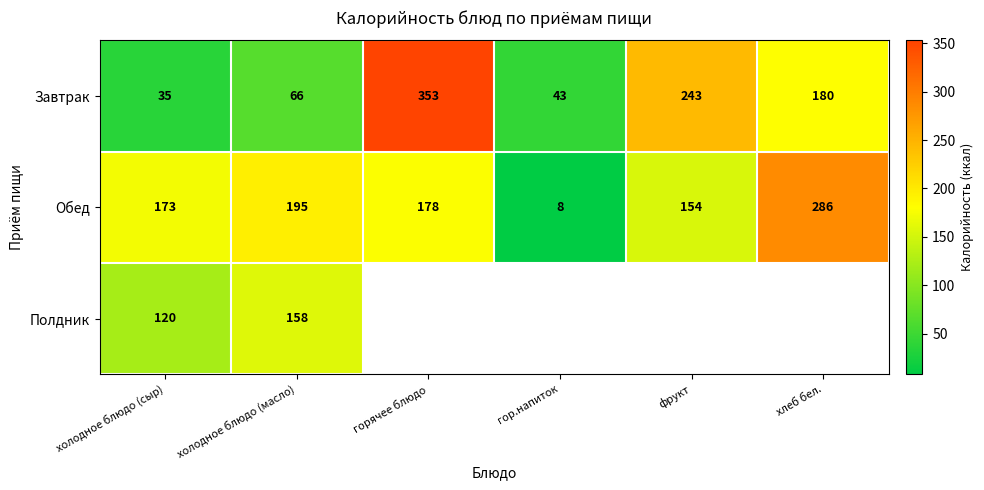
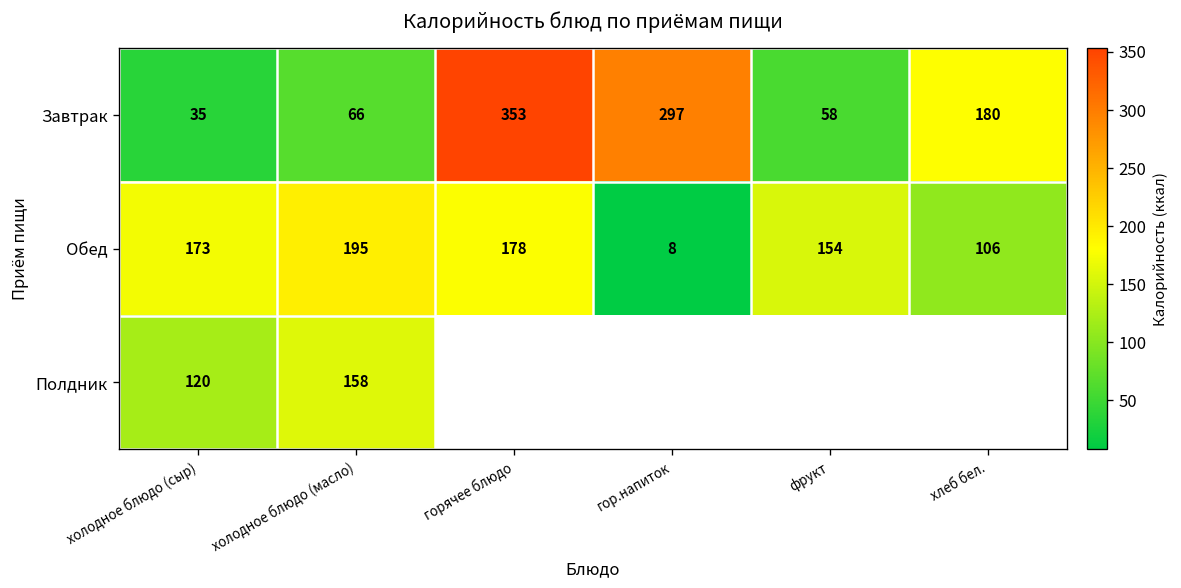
  {
    "Завтрак": {
      "холодное блюдо (сыр)": 35,
      "холодное блюдо (масло)": 66,
      "горячее блюдо": 353,
-     "гор.напиток": 43,
-     "фрукт": 243,
+     "гор.напиток": 297,
+     "фрукт": 58,
      "хлеб бел.": 180
    },
    "Обед": {
      "холодное блюдо (сыр)": 173,
      "холодное блюдо (масло)": 195,
      "горячее блюдо": 178,
      "гор.напиток": 8,
      "фрукт": 154,
-     "хлеб бел.": 286
+     "хлеб бел.": 106
    },
    "Полдник": {
      "холодное блюдо (сыр)": 120,
      "холодное блюдо (масло)": 158
    }
  }
